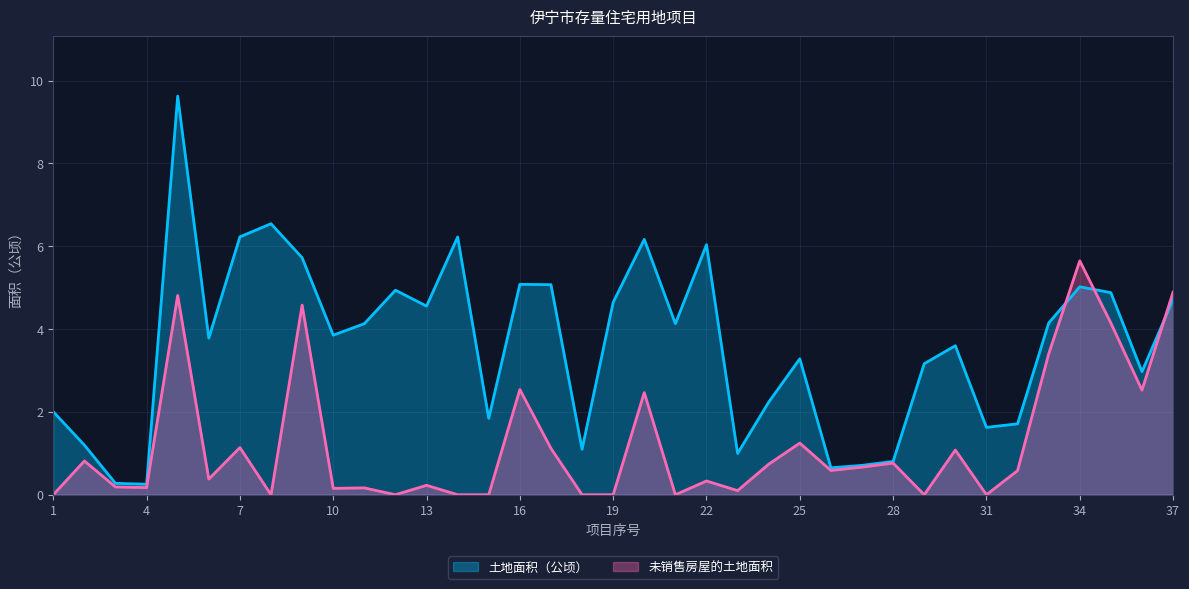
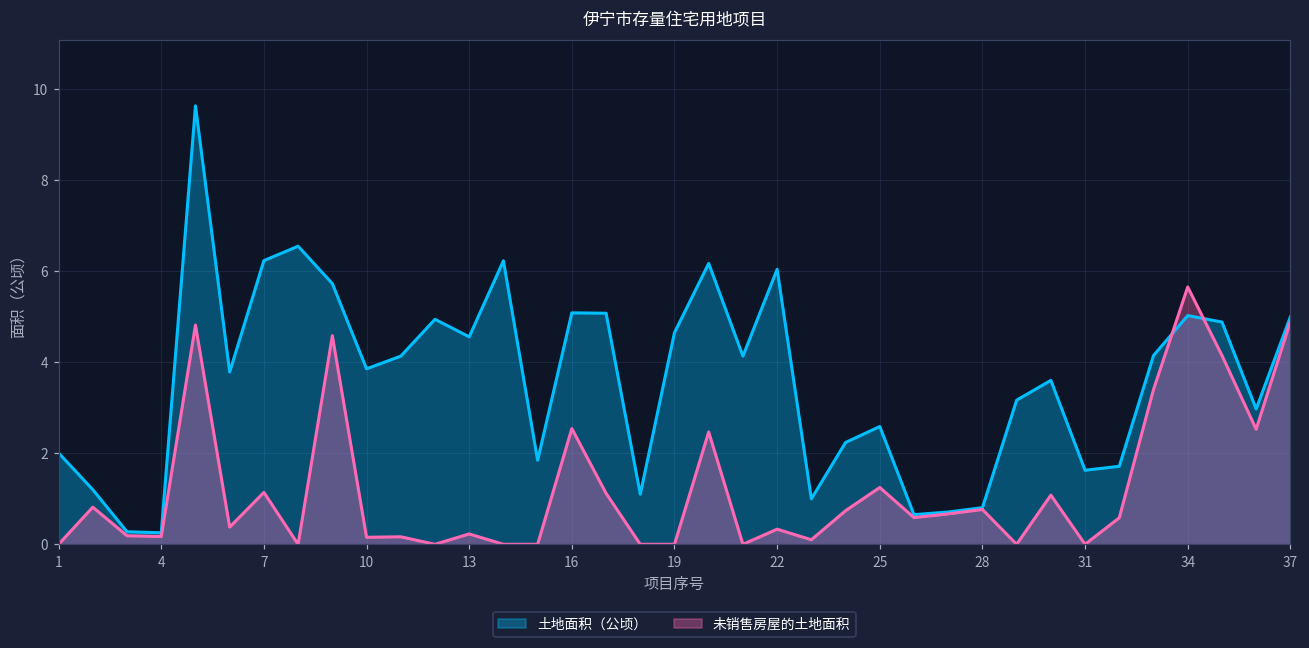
  {
    "土地面积（公顷）": {
      "1": 2.0,
      "4": 0.3,
      "7": 6.2,
      "10": 3.9,
      "13": 4.6,
      "16": 5.1,
      "19": 4.6,
      "22": 6.0,
-     "25": 3.3,
+     "25": 2.6,
      "31": 1.6,
      "34": 5.0,
-     "37": 4.7
+     "37": 5.0
    },
    "未销售房屋的土地面积": {
      "1": 0.0,
      "4": 0.2,
      "7": 1.1,
      "10": 0.2,
      "13": 0.2,
      "16": 2.5,
      "19": 0.0,
      "22": 0.3,
      "25": 1.2,
      "31": 0.0,
      "34": 5.6,
      "37": 4.9
    }
  }
